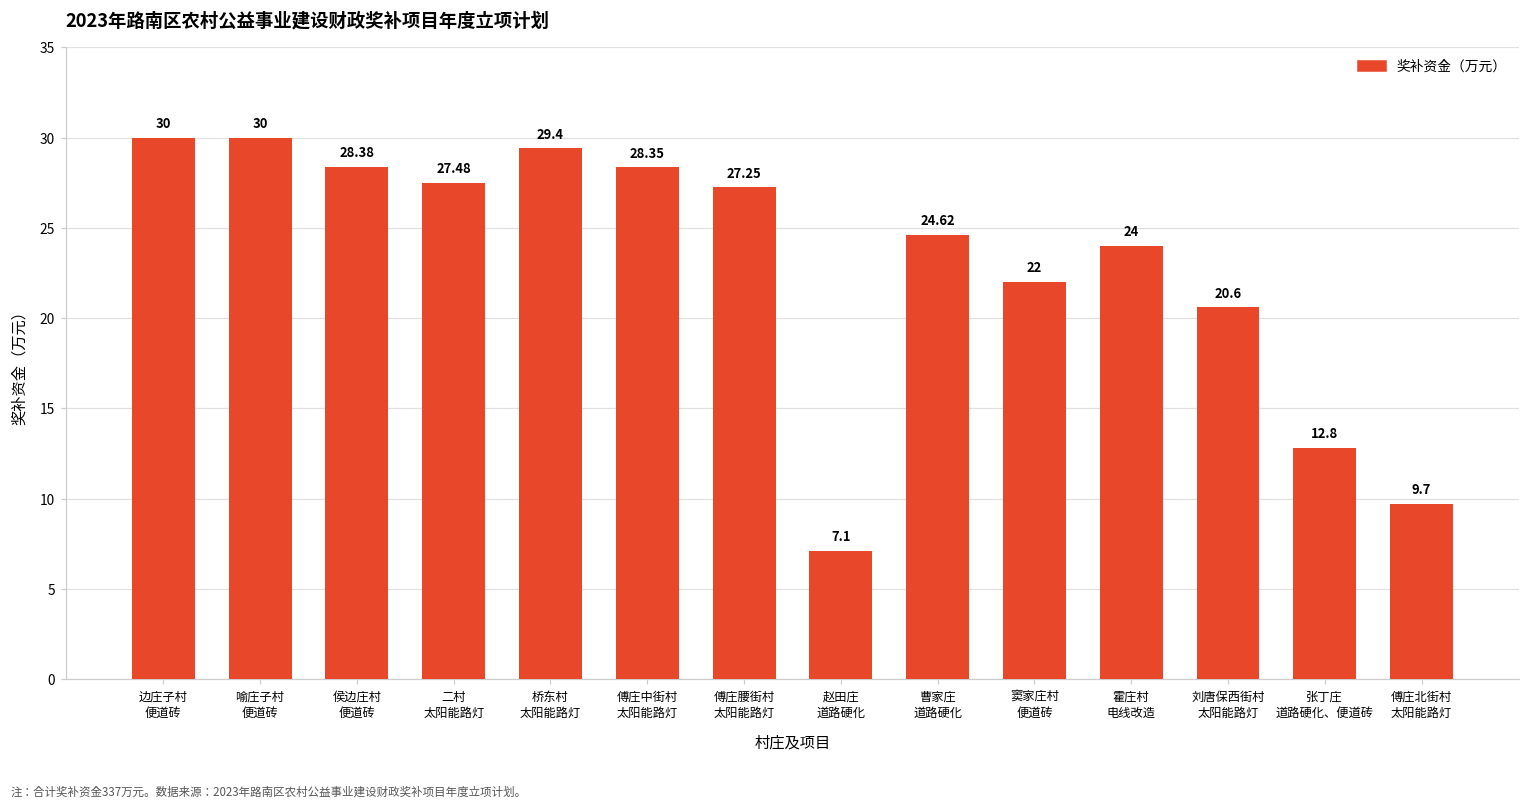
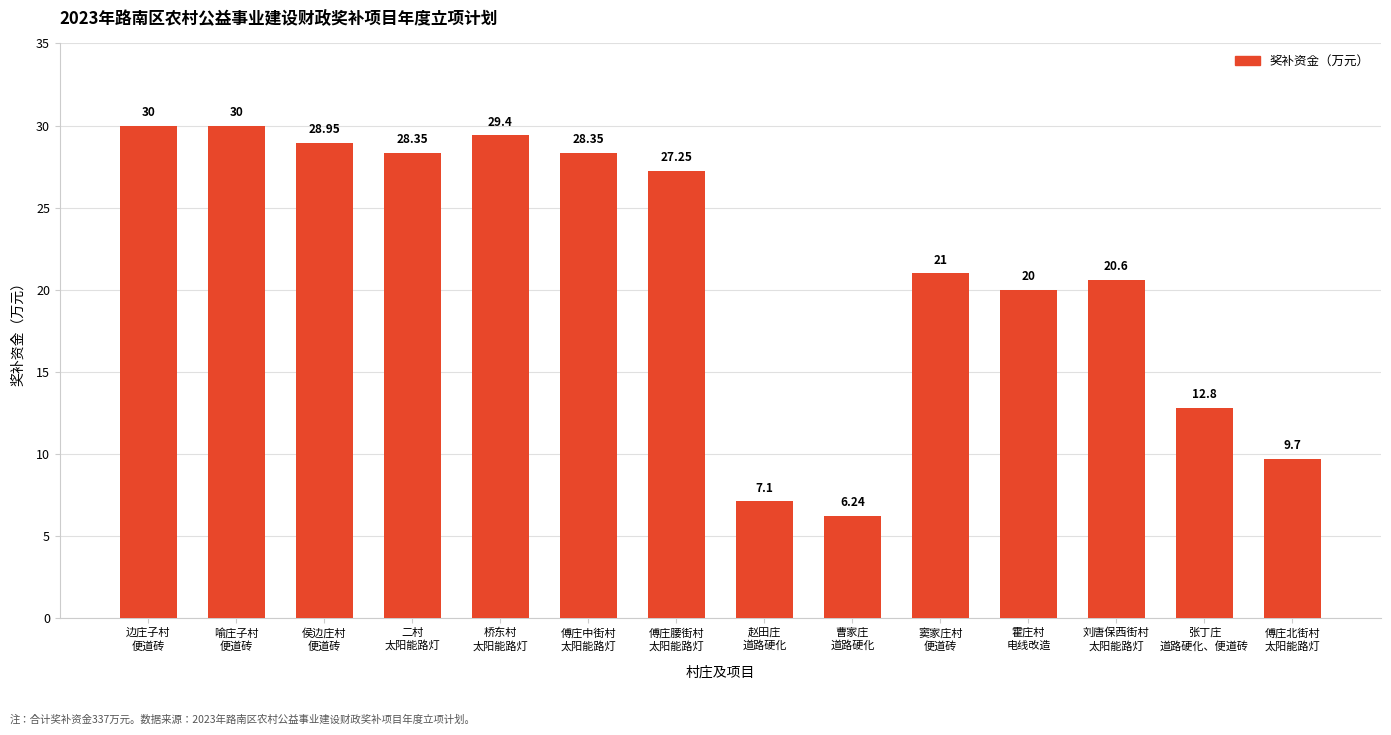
  {
    "边庄子村 便道砖": 30,
    "喻庄子村 便道砖": 30,
-   "侯边庄村 便道砖": 28.38,
-   "二村 太阳能路灯": 27.48,
+   "侯边庄村 便道砖": 28.95,
+   "二村 太阳能路灯": 28.35,
    "桥东村 太阳能路灯": 29.4,
    "傅庄中街村 太阳能路灯": 28.35,
    "傅庄腰街村 太阳能路灯": 27.25,
    "赵田庄 道路硬化": 7.1,
-   "曹家庄 道路硬化": 24.62,
-   "窦家庄村 便道砖": 22,
-   "霍庄村 电线改造": 24,
+   "曹家庄 道路硬化": 6.24,
+   "窦家庄村 便道砖": 21,
+   "霍庄村 电线改造": 20,
    "刘唐保西街村 太阳能路灯": 20.6,
    "张丁庄 道路硬化、便道砖": 12.8,
    "傅庄北街村 太阳能路灯": 9.7
  }
